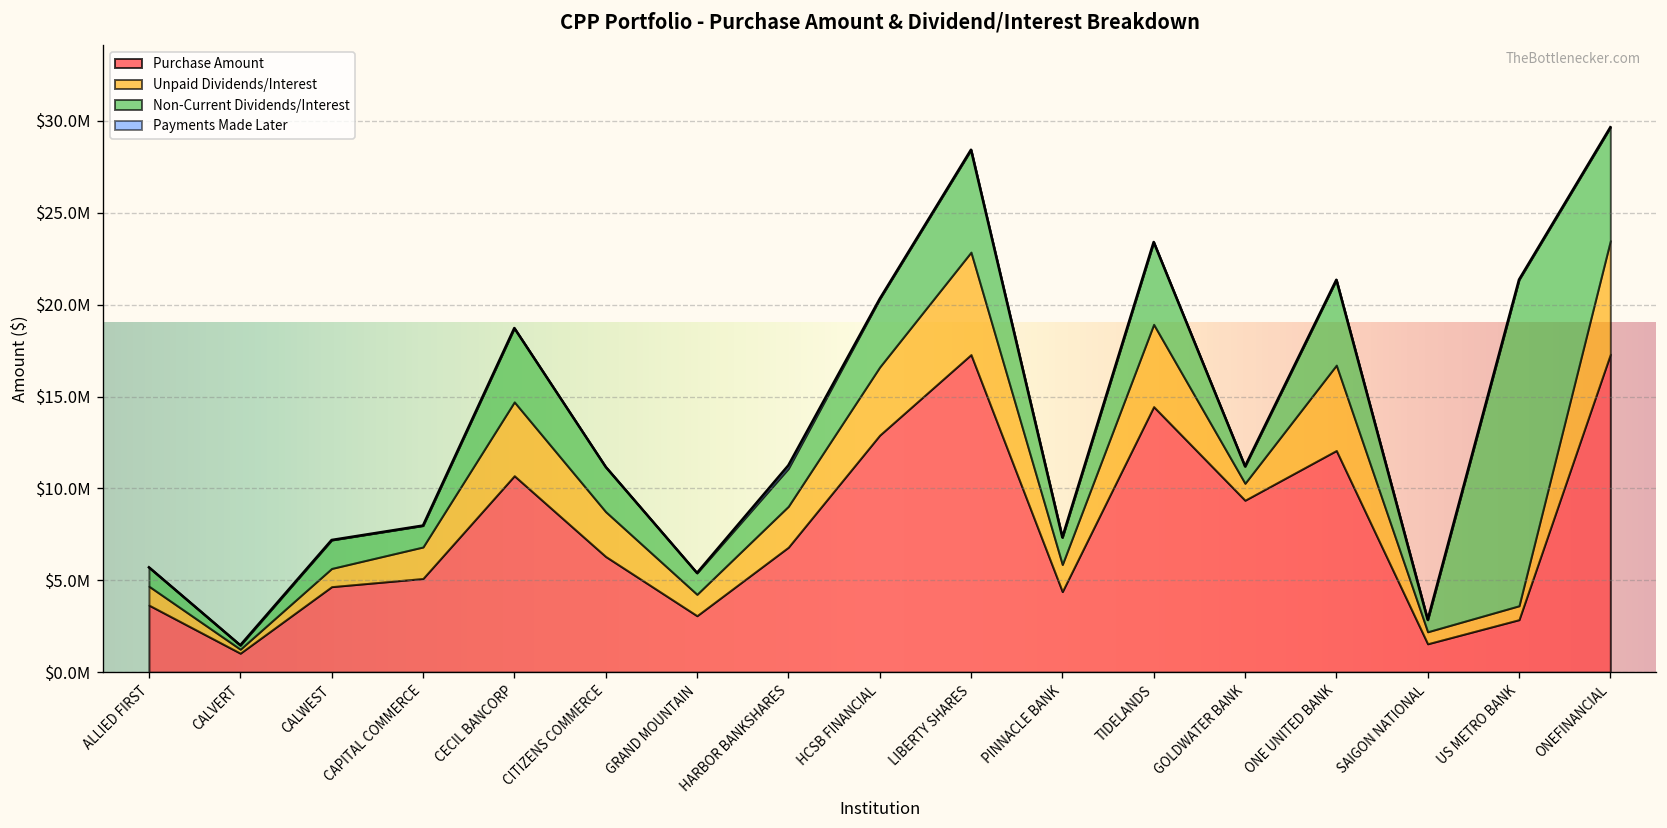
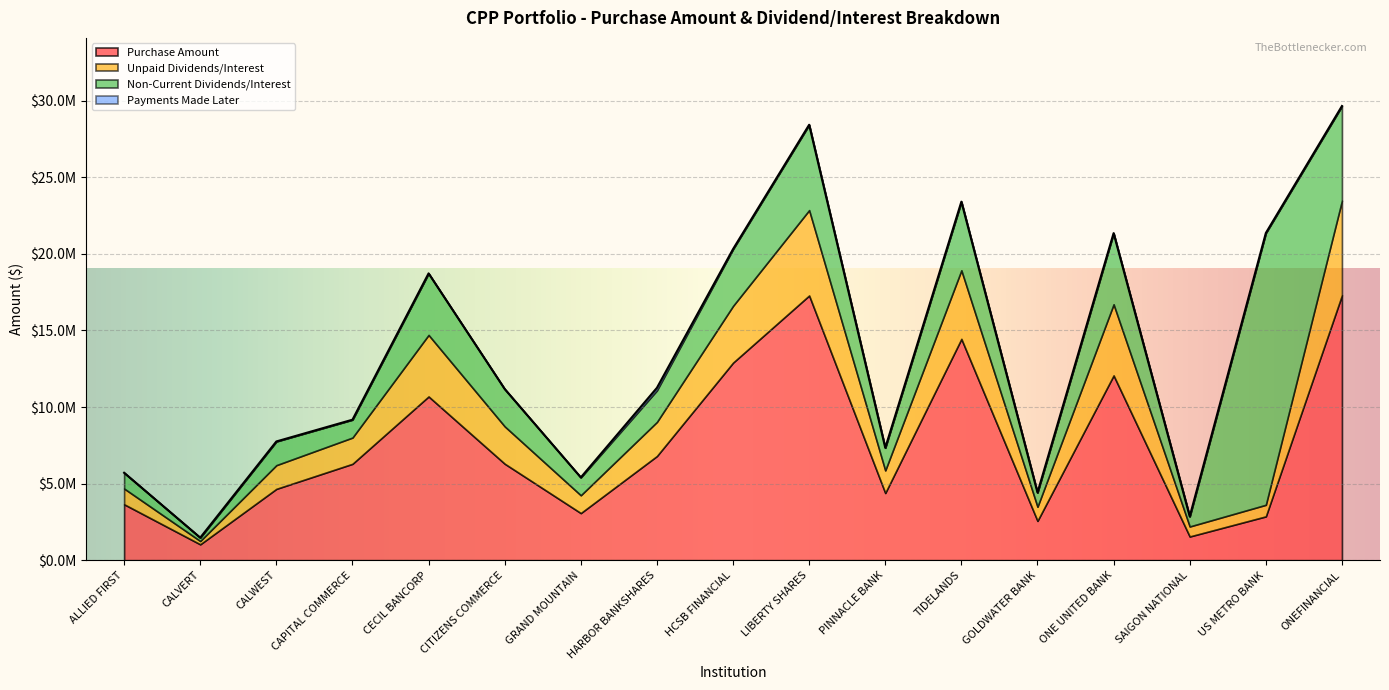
  {
    "Purchase Amount": {
      "ALLIED FIRST": "$3700000",
      "CALVERT": "$1000000",
      "CALWEST": "$4700000",
-     "CAPITAL COMMERCE": "$5100000",
+     "CAPITAL COMMERCE": "$6300000",
      "CECIL BANCORP": "$10700000",
      "CITIZENS COMMERCE": "$6300000",
      "GRAND MOUNTAIN": "$3100000",
      "HARBOR BANKSHARES": "$6800000",
      "HCSB FINANCIAL": "$12900000",
      "LIBERTY SHARES": "$17300000",
      "PINNACLE BANK": "$4400000",
      "TIDELANDS": "$14400000",
-     "GOLDWATER BANK": "$9400000",
+     "GOLDWATER BANK": "$2600000",
      "ONE UNITED BANK": "$12100000",
      "SAIGON NATIONAL": "$1500000",
      "US METRO BANK": "$2900000",
      "ONEFINANCIAL": "$17300000"
    },
    "Unpaid Dividends/Interest": {
      "ALLIED FIRST": "$1000000",
      "CALVERT": "$200000",
-     "CALWEST": "$1000000",
+     "CALWEST": "$1500000",
      "CAPITAL COMMERCE": "$1700000",
      "CECIL BANCORP": "$4000000",
      "CITIZENS COMMERCE": "$2400000",
      "GRAND MOUNTAIN": "$1200000",
      "HARBOR BANKSHARES": "$2200000",
      "HCSB FINANCIAL": "$3700000",
      "LIBERTY SHARES": "$5600000",
      "PINNACLE BANK": "$1500000",
      "TIDELANDS": "$4500000",
      "GOLDWATER BANK": "$900000",
      "ONE UNITED BANK": "$4600000",
      "SAIGON NATIONAL": "$700000",
      "US METRO BANK": "$800000",
      "ONEFINANCIAL": "$6200000"
    },
    "Non-Current Dividends/Interest": {
      "HARBOR BANKSHARES": "$2100000"
    },
    "Payments Made Later": {
      "HARBOR BANKSHARES": "$200000"
    }
  }
